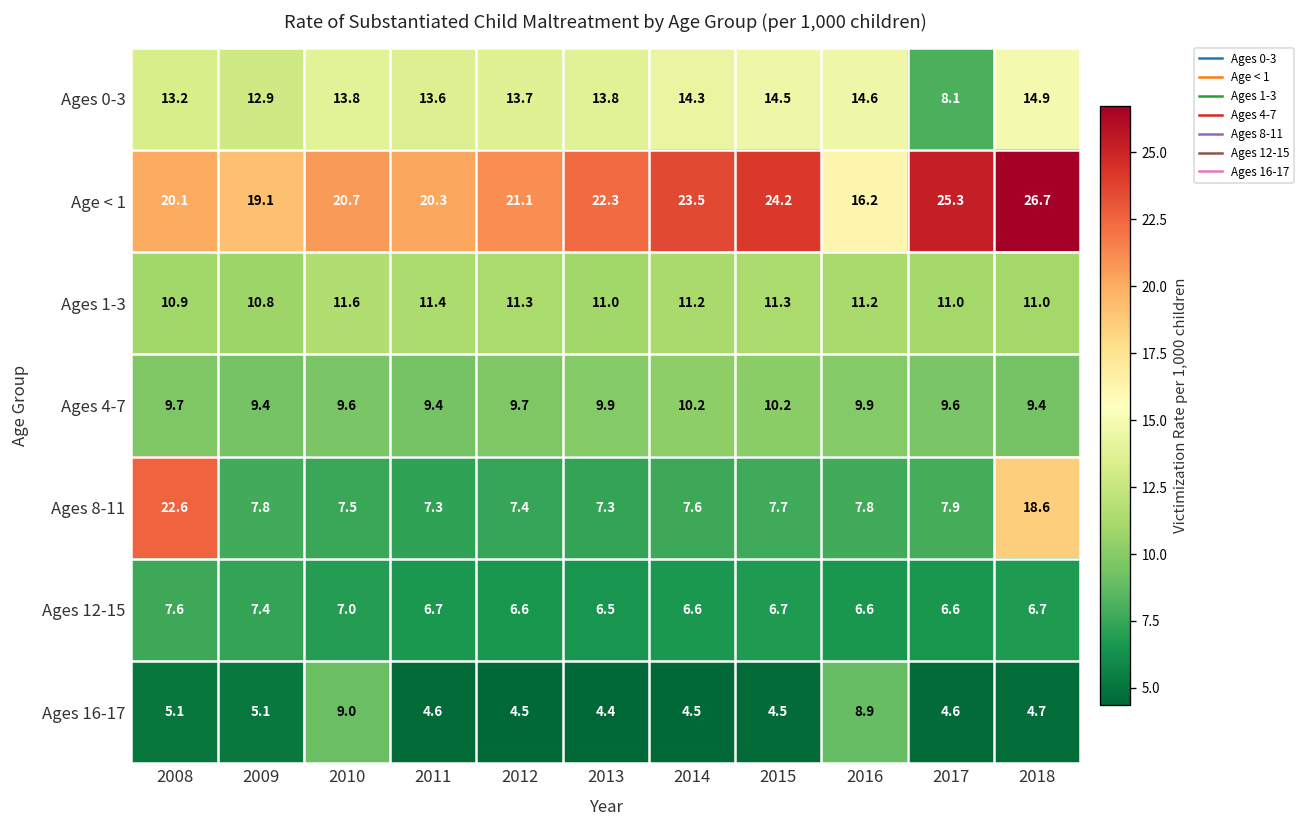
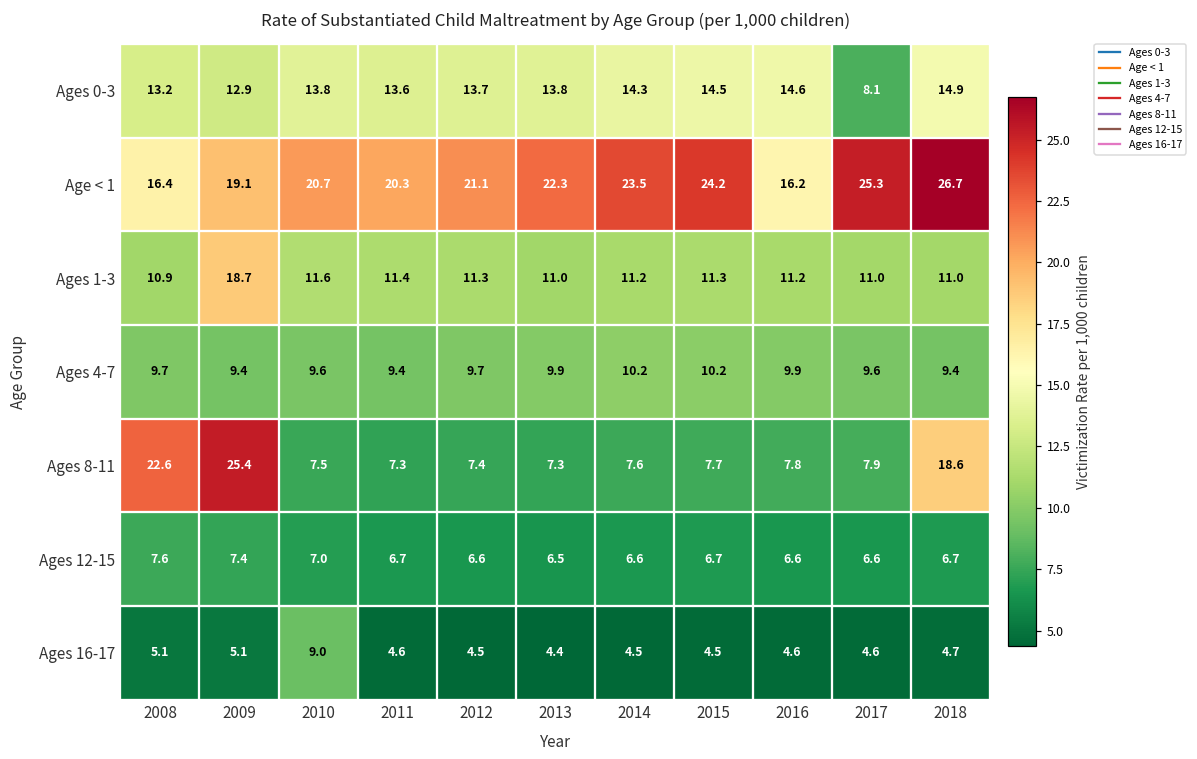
  {
    "Ages 0-3": {
      "2008": 13.2,
      "2009": 12.9,
      "2010": 13.8,
      "2011": 13.6,
      "2012": 13.7,
      "2013": 13.8,
      "2014": 14.3,
      "2015": 14.5,
      "2016": 14.6,
      "2017": 8.1,
      "2018": 14.9
    },
    "Age < 1": {
-     "2008": 20.1,
+     "2008": 16.4,
      "2009": 19.1,
      "2010": 20.7,
      "2011": 20.3,
      "2012": 21.1,
      "2013": 22.3,
      "2014": 23.5,
      "2015": 24.2,
      "2016": 16.2,
      "2017": 25.3,
      "2018": 26.7
    },
    "Ages 1-3": {
      "2008": 10.9,
-     "2009": 10.8,
+     "2009": 18.7,
      "2010": 11.6,
      "2011": 11.4,
      "2012": 11.3,
      "2013": 11.0,
      "2014": 11.2,
      "2015": 11.3,
      "2016": 11.2,
      "2017": 11.0,
      "2018": 11.0
    },
    "Ages 4-7": {
      "2008": 9.7,
      "2009": 9.4,
      "2010": 9.6,
      "2011": 9.4,
      "2012": 9.7,
      "2013": 9.9,
      "2014": 10.2,
      "2015": 10.2,
      "2016": 9.9,
      "2017": 9.6,
      "2018": 9.4
    },
    "Ages 8-11": {
      "2008": 22.6,
-     "2009": 7.8,
+     "2009": 25.4,
      "2010": 7.5,
      "2011": 7.3,
      "2012": 7.4,
      "2013": 7.3,
      "2014": 7.6,
      "2015": 7.7,
      "2016": 7.8,
      "2017": 7.9,
      "2018": 18.6
    },
    "Ages 12-15": {
      "2008": 7.6,
      "2009": 7.4,
      "2010": 7.0,
      "2011": 6.7,
      "2012": 6.6,
      "2013": 6.5,
      "2014": 6.6,
      "2015": 6.7,
      "2016": 6.6,
      "2017": 6.6,
      "2018": 6.7
    },
    "Ages 16-17": {
      "2008": 5.1,
      "2009": 5.1,
      "2010": 9.0,
      "2011": 4.6,
      "2012": 4.5,
      "2013": 4.4,
      "2014": 4.5,
      "2015": 4.5,
-     "2016": 8.9,
+     "2016": 4.6,
      "2017": 4.6,
      "2018": 4.7
    }
  }
